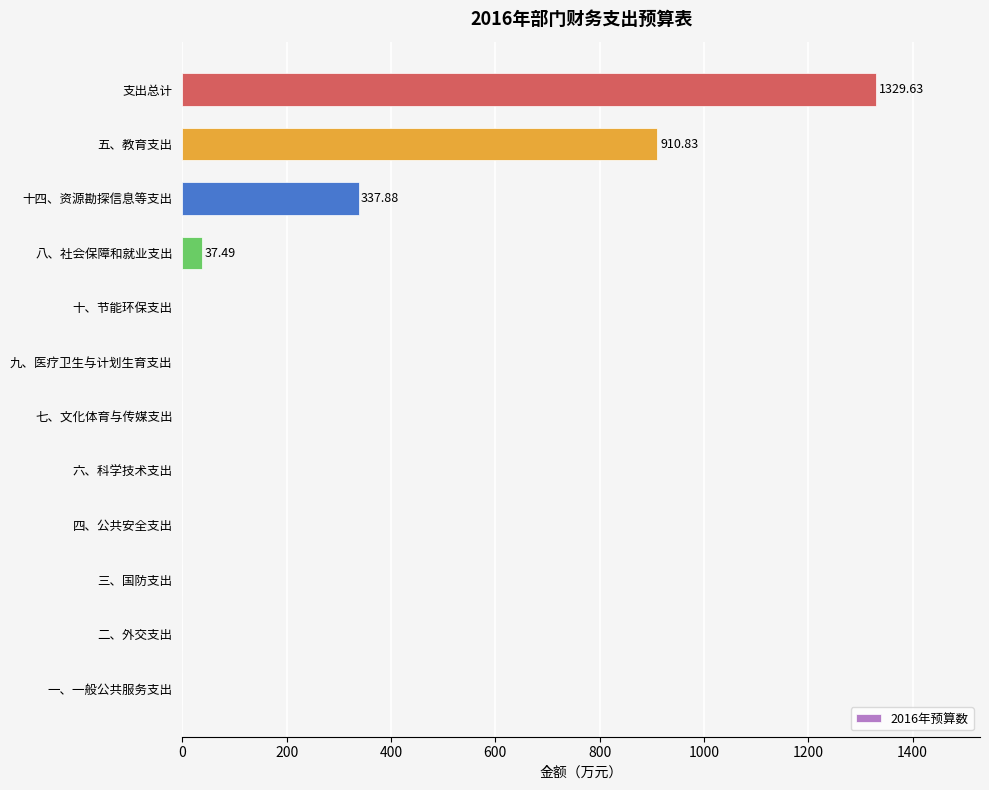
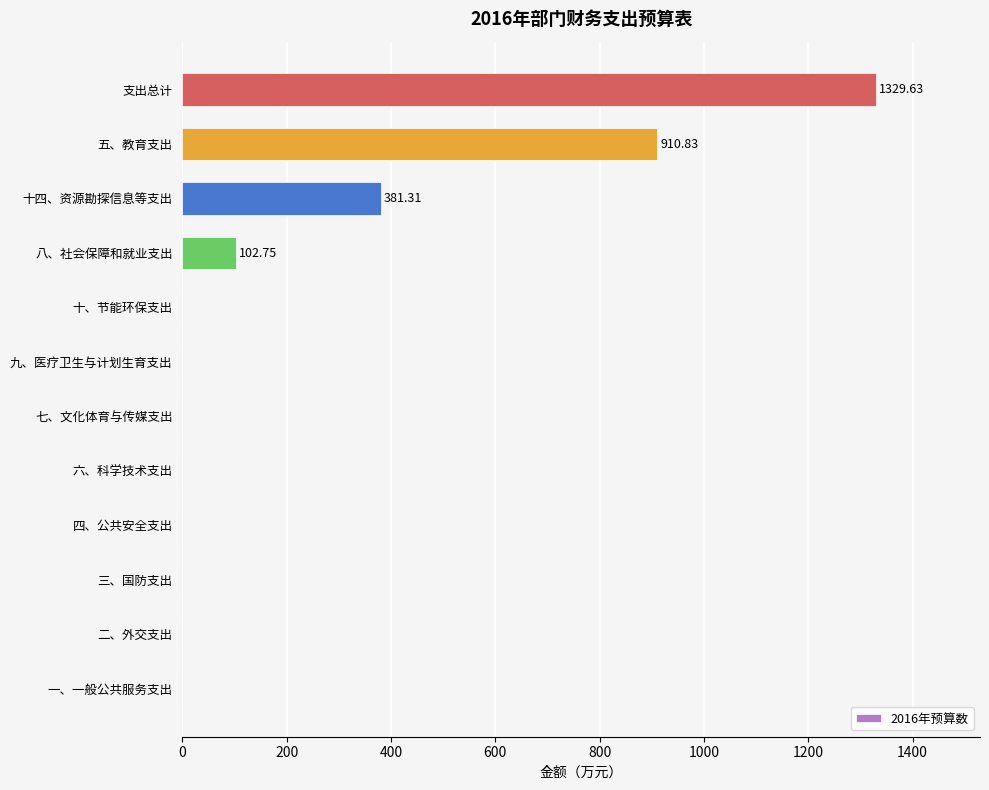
  {
    "支出总计": 1329.63,
    "五、教育支出": 910.83,
-   "十四、资源勘探信息等支出": 337.88,
-   "八、社会保障和就业支出": 37.49
+   "十四、资源勘探信息等支出": 381.31,
+   "八、社会保障和就业支出": 102.75
  }
